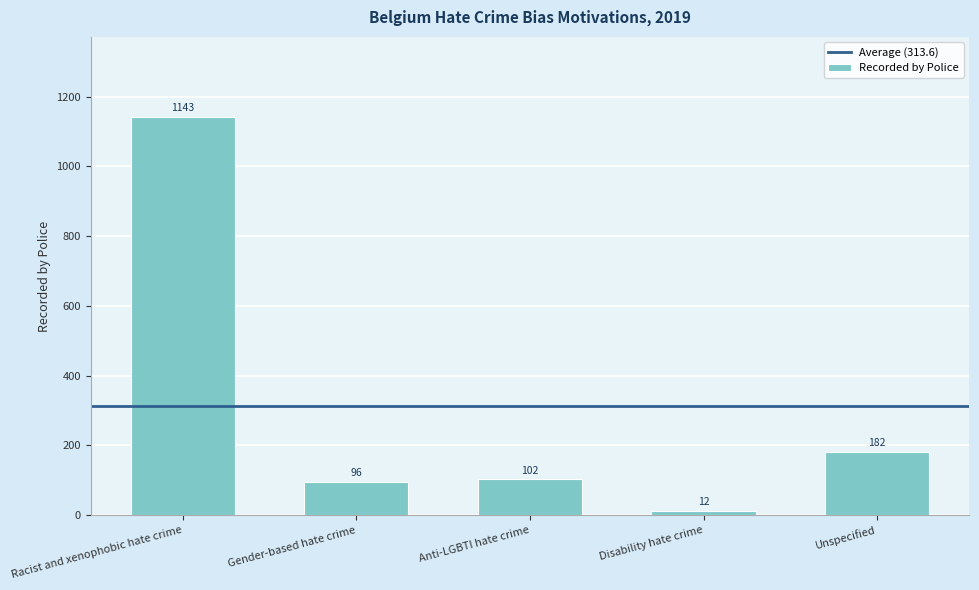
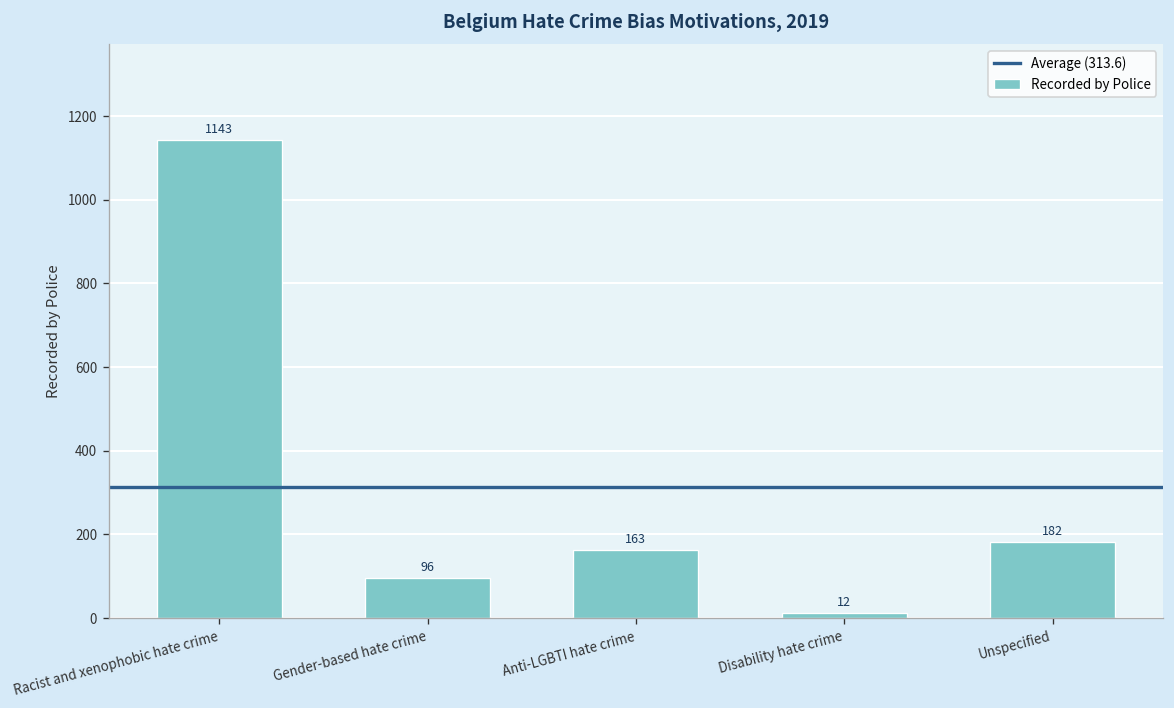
  {
    "Racist and xenophobic hate crime": 1143,
    "Gender-based hate crime": 96,
-   "Anti-LGBTI hate crime": 102,
+   "Anti-LGBTI hate crime": 163,
    "Disability hate crime": 12,
    "Unspecified": 182
  }
